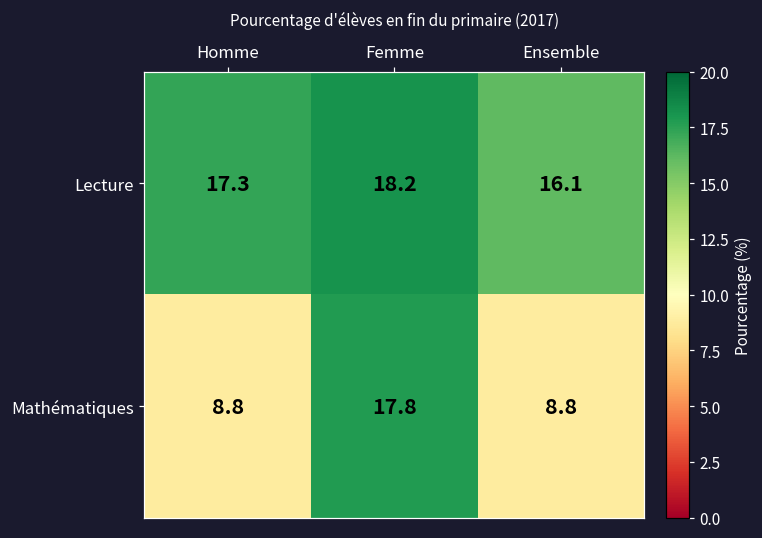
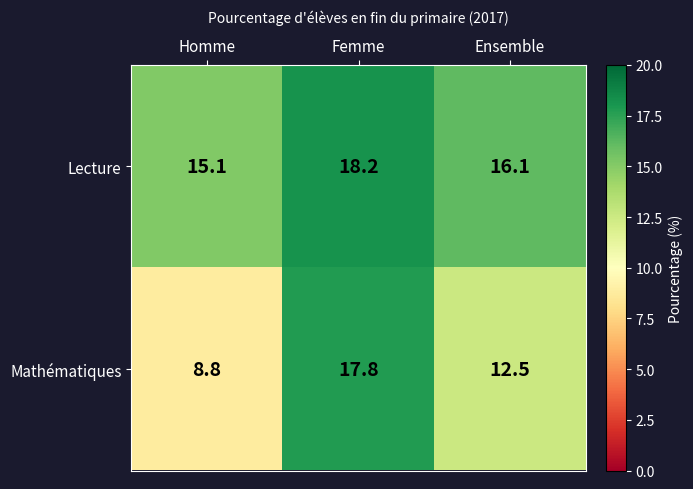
  {
    "Lecture": {
-     "Homme": 17.3,
+     "Homme": 15.1,
      "Femme": 18.2,
      "Ensemble": 16.1
    },
    "Mathématiques": {
      "Homme": 8.8,
      "Femme": 17.8,
-     "Ensemble": 8.8
+     "Ensemble": 12.5
    }
  }
